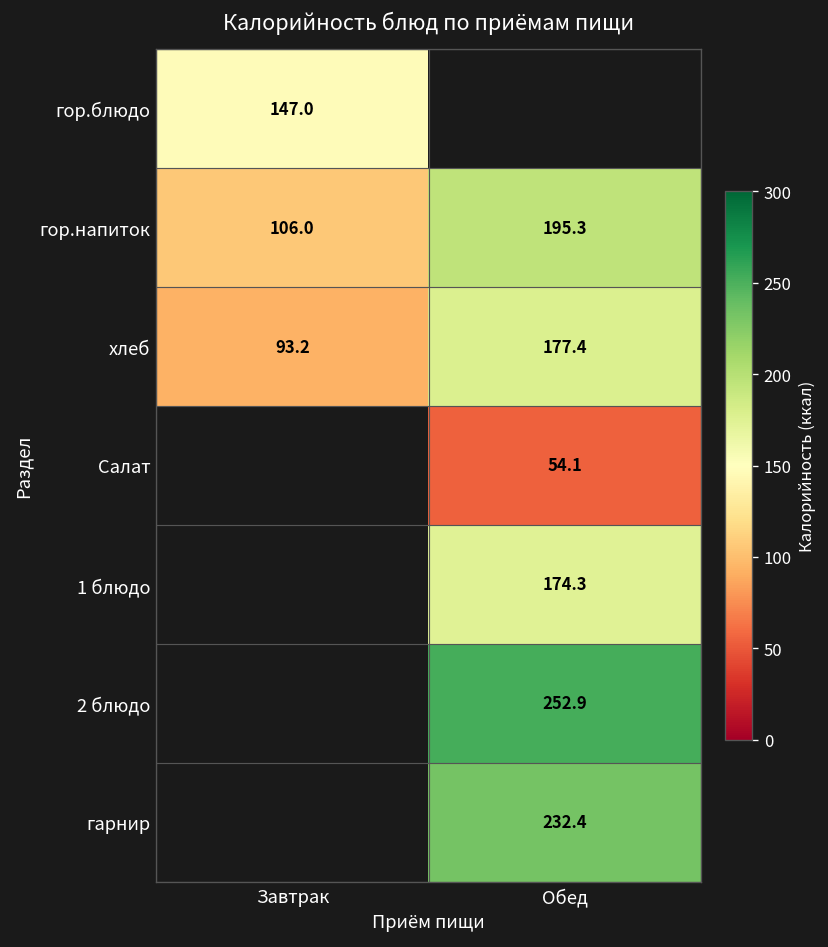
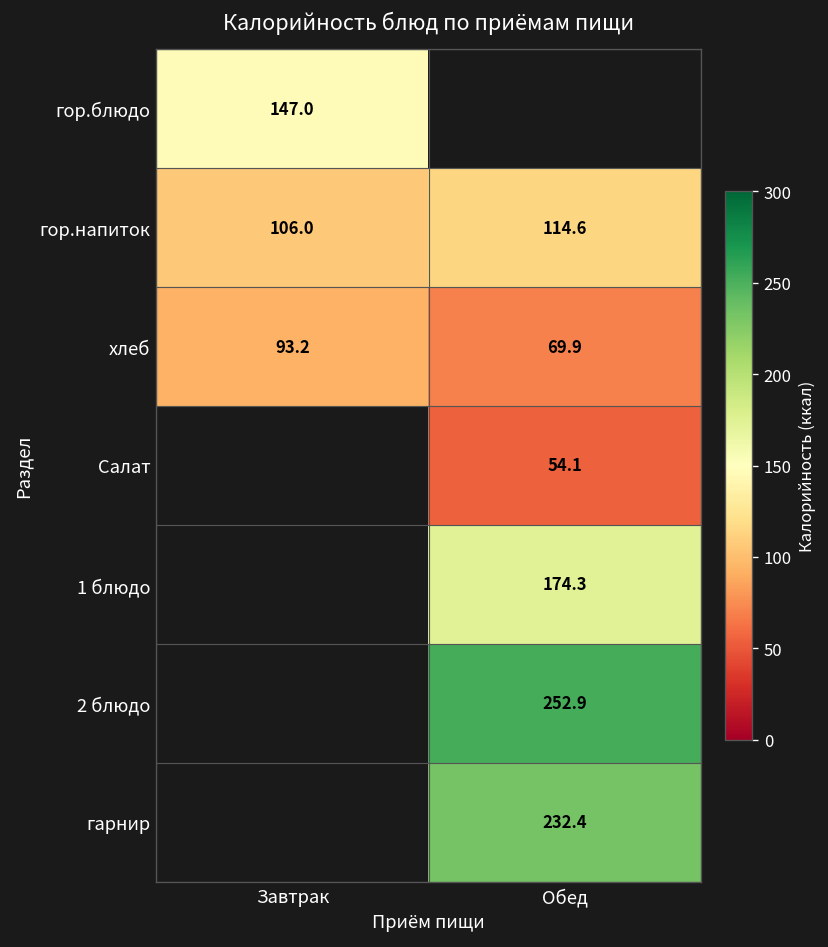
  {
    "гор.блюдо": {
      "Завтрак": 147.0
    },
    "гор.напиток": {
      "Завтрак": 106.0,
-     "Обед": 195.3
+     "Обед": 114.6
    },
    "хлеб": {
      "Завтрак": 93.2,
-     "Обед": 177.4
+     "Обед": 69.9
    },
    "Салат": {
      "Обед": 54.1
    },
    "1 блюдо": {
      "Обед": 174.3
    },
    "2 блюдо": {
      "Обед": 252.9
    },
    "гарнир": {
      "Обед": 232.4
    }
  }
